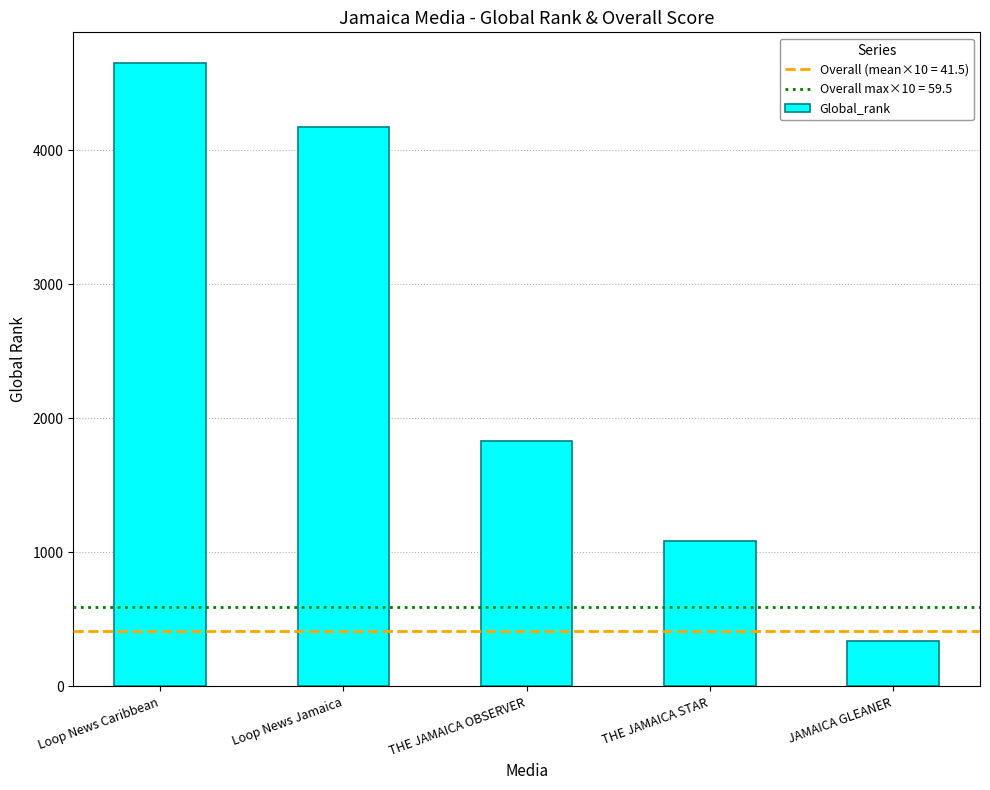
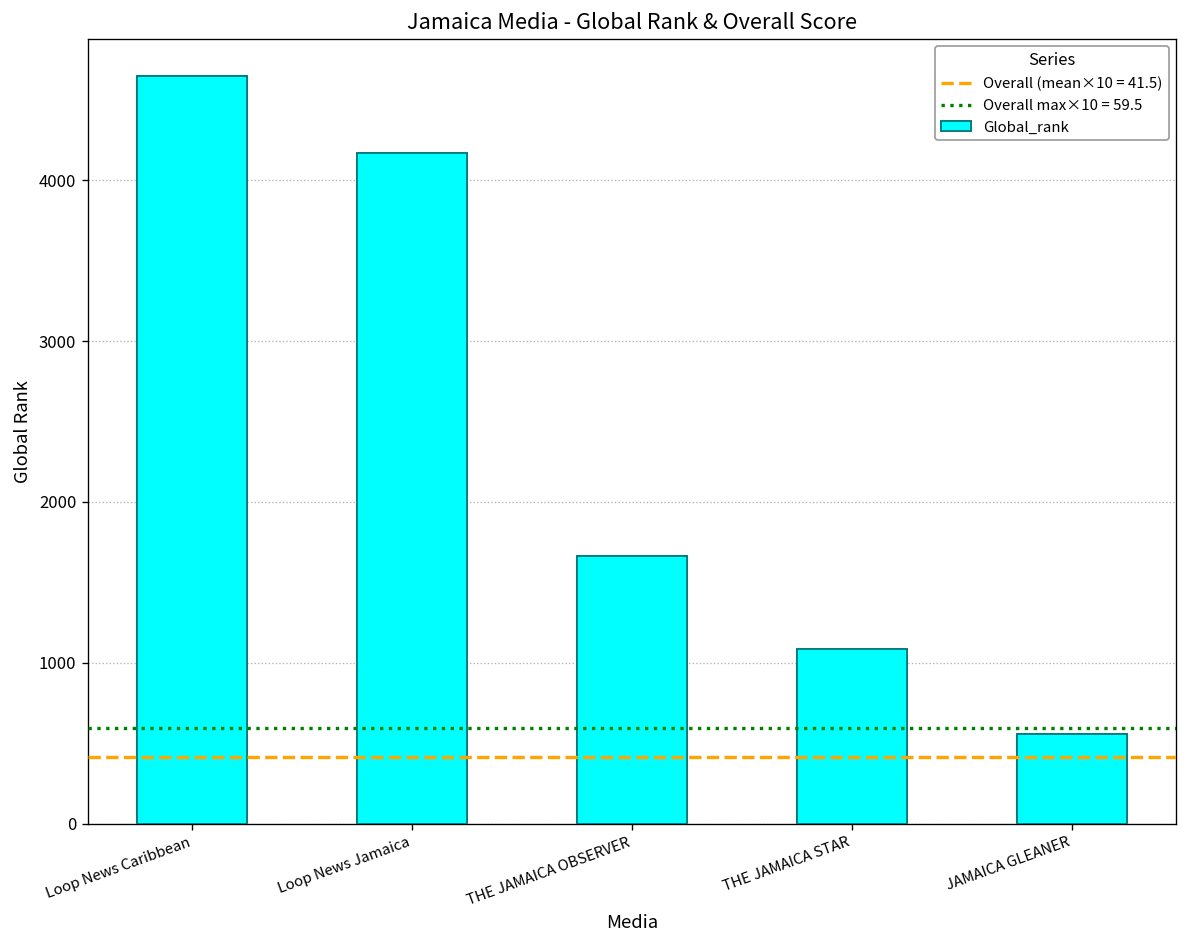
  {
    "Loop News Caribbean": 4650,
    "Loop News Jamaica": 4170,
-   "THE JAMAICA OBSERVER": 1830,
+   "THE JAMAICA OBSERVER": 1660,
    "THE JAMAICA STAR": 1090,
-   "JAMAICA GLEANER": 340
+   "JAMAICA GLEANER": 560
  }
